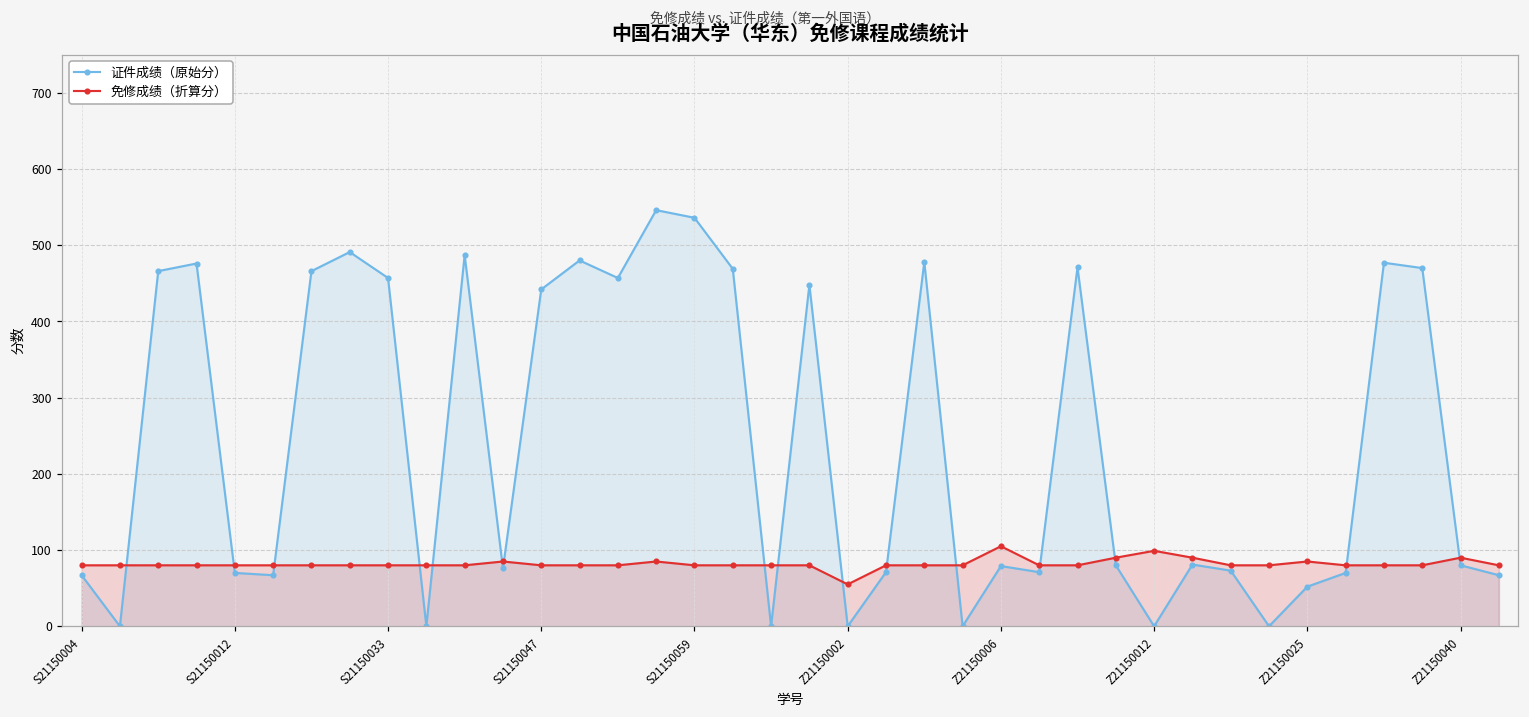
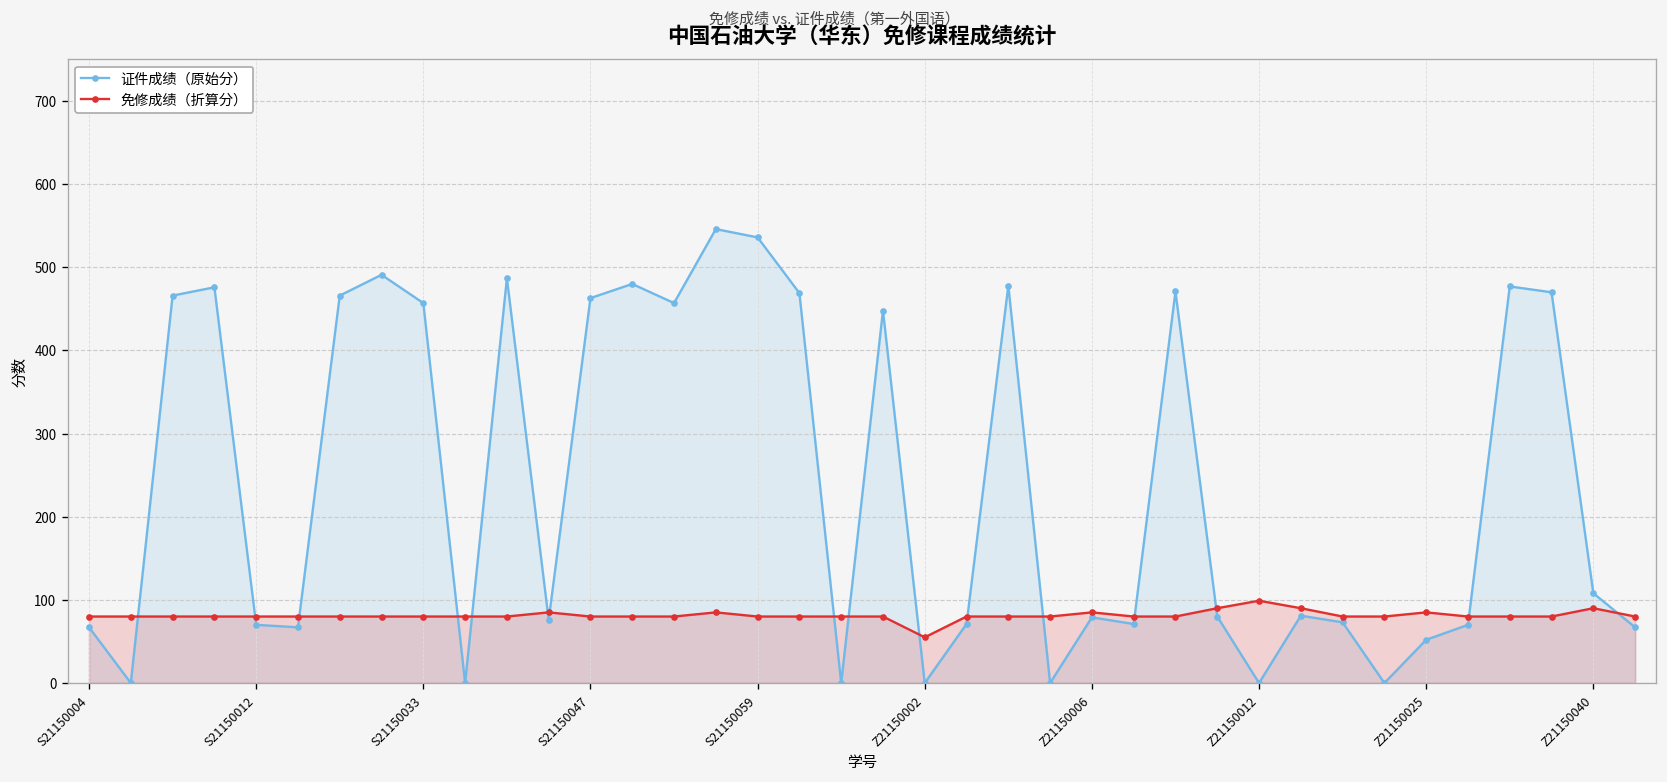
  {
    "证件成绩（原始分）": {
      "S21150004": 70,
      "S21150012": 70,
      "S21150033": 460,
-     "S21150047": 440,
+     "S21150047": 460,
      "S21150059": 540,
      "Z21150002": 0,
      "Z21150006": 80,
      "Z21150012": 0,
      "Z21150025": 50,
-     "Z21150040": 80
+     "Z21150040": 110
    },
    "免修成绩（折算分）": {
      "S21150004": 80,
      "S21150012": 80,
      "S21150033": 80,
      "S21150047": 80,
      "S21150059": 80,
      "Z21150002": 60,
-     "Z21150006": 110,
+     "Z21150006": 90,
      "Z21150012": 100,
      "Z21150025": 90,
      "Z21150040": 90
    }
  }
